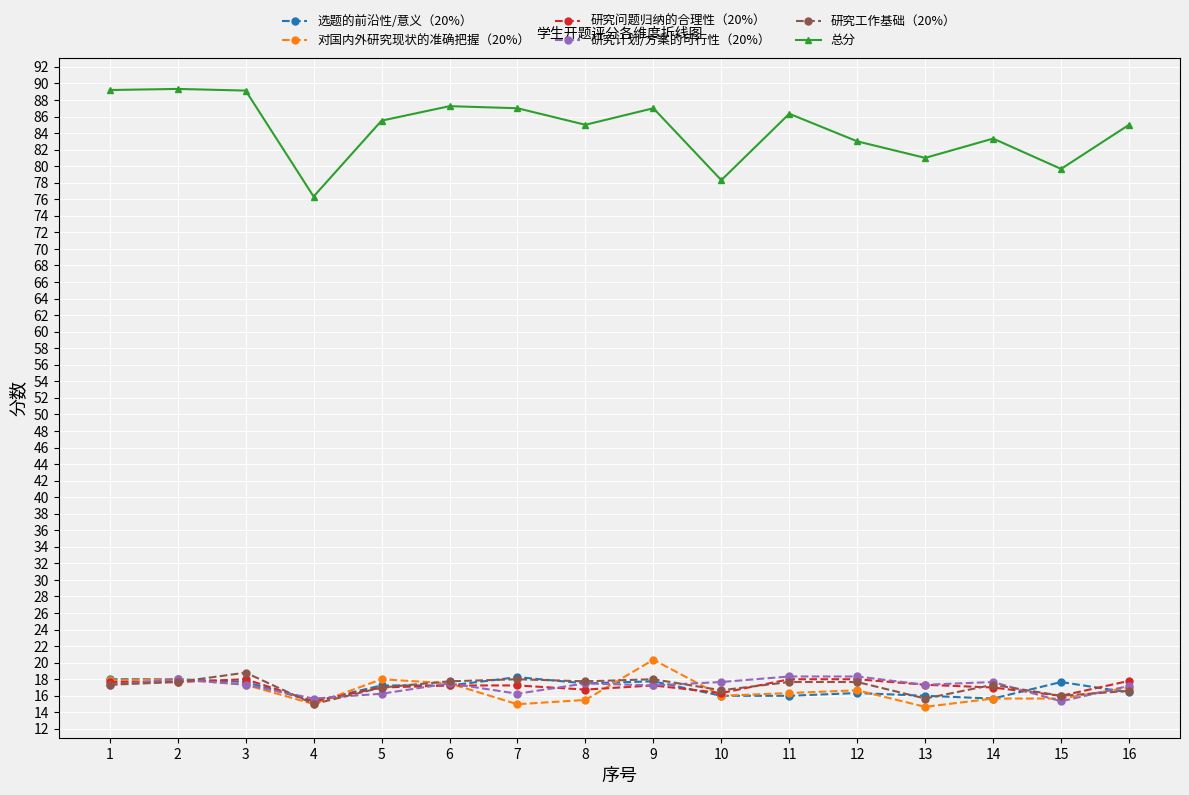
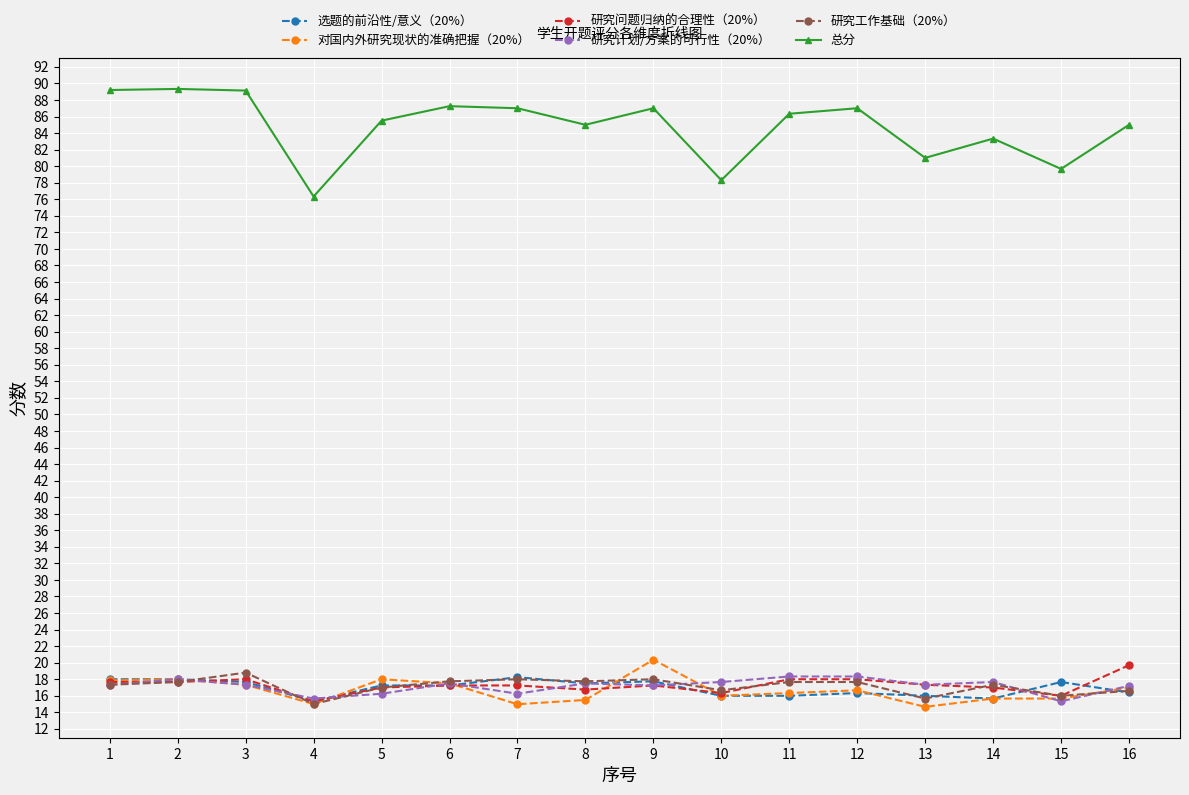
  {
    "选题的前沿性/意义（20%）": {
      "3": 18,
      "11": 16,
      "12": 16,
      "13": 16,
      "15": 18
    },
    "对国内外研究现状的准确把握（20%）": {
      "5": 18,
      "7": 15,
      "8": 16,
      "9": 20,
      "11": 16,
      "12": 17,
      "13": 15,
      "15": 16
    },
    "研究问题归纳的合理性（20%）": {
      "3": 18,
      "7": 17,
      "8": 17,
      "10": 16,
      "11": 18,
      "12": 18,
      "14": 17,
-     "16": 18
+     "16": 20
    },
    "研究计划/方案的可行性（20%）": {
      "4": 16,
      "5": 16,
      "7": 16,
      "10": 18,
      "11": 18,
      "12": 18,
      "14": 18,
      "15": 15
    },
    "研究工作基础（20%）": {
      "3": 19,
      "10": 17,
      "11": 18,
      "12": 18,
      "13": 16,
      "14": 17
    },
    "总分": {
      "1": 89,
      "2": 89,
      "3": 89,
      "4": 76,
      "5": 86,
      "6": 87,
      "7": 87,
      "8": 85,
      "9": 87,
      "10": 78,
      "11": 86,
-     "12": 83,
+     "12": 87,
      "13": 81,
      "14": 83,
      "15": 80,
      "16": 85
    }
  }
